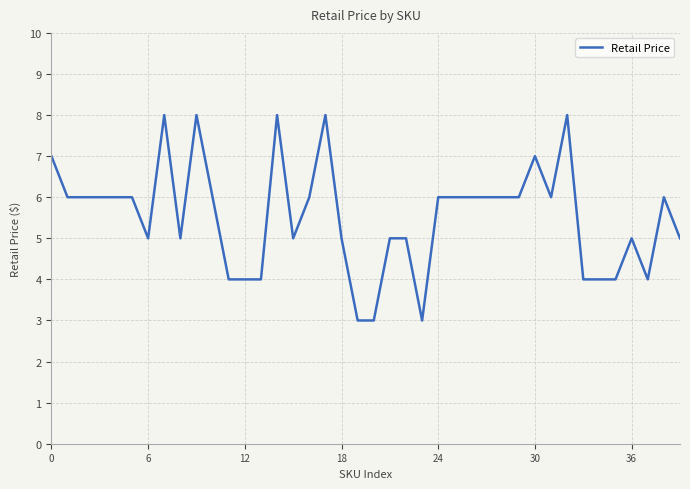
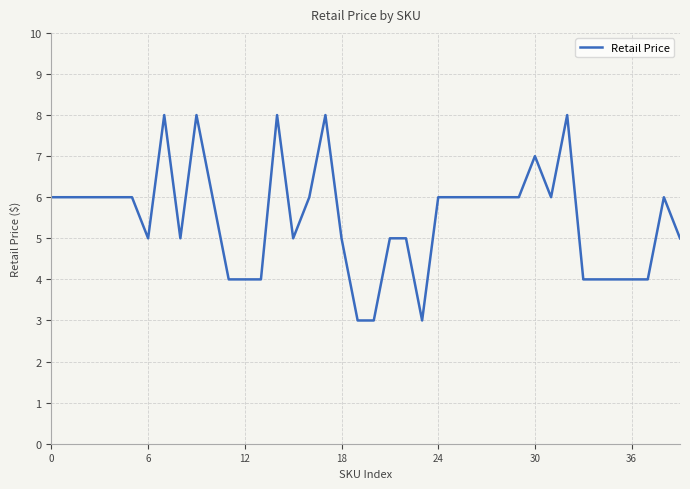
  {
-   "0": 7,
+   "0": 6,
    "6": 5,
    "12": 4,
    "18": 5,
    "24": 6,
    "30": 7,
-   "36": 5
+   "36": 4
  }
